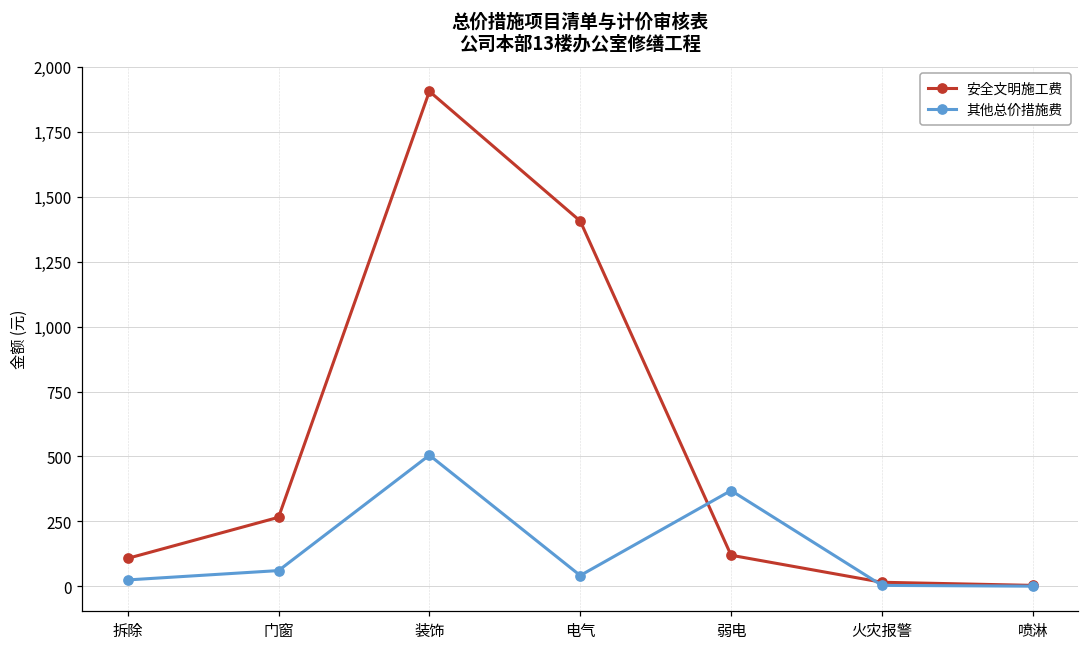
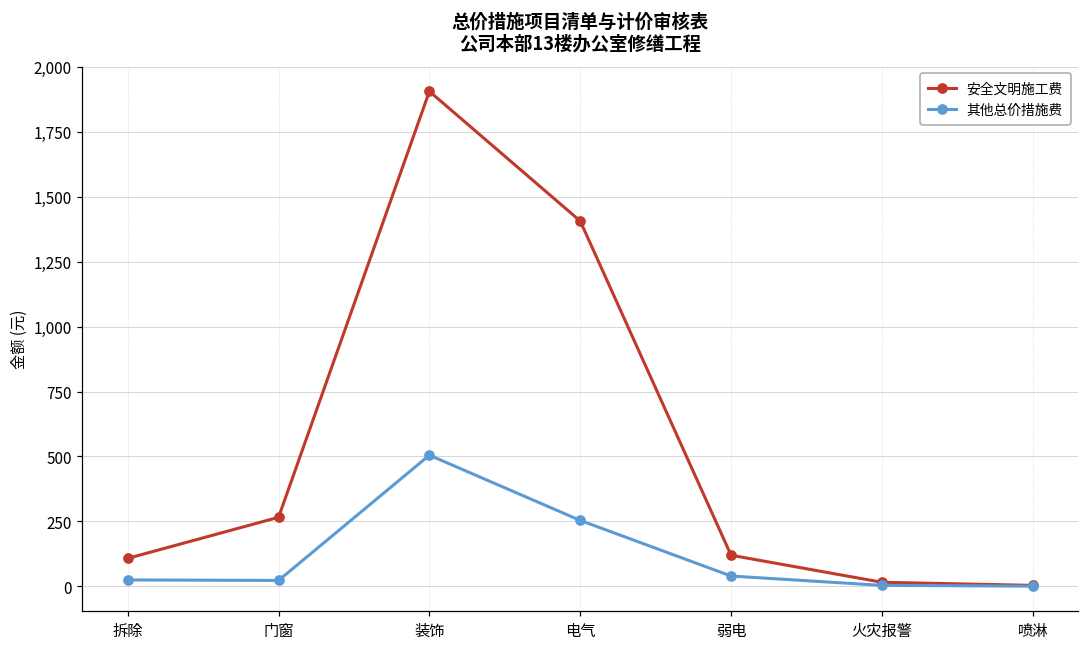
  {
    "安全文明施工费": {
      "拆除": "110",
      "门窗": "270",
      "装饰": "1,910",
      "电气": "1,410",
      "弱电": "120",
      "火灾报警": "20"
    },
    "其他总价措施费": {
      "拆除": "30",
-     "门窗": "60",
+     "门窗": "20",
      "装饰": "510",
-     "电气": "40",
-     "弱电": "370",
+     "电气": "250",
+     "弱电": "40",
      "火灾报警": "0"
    }
  }
